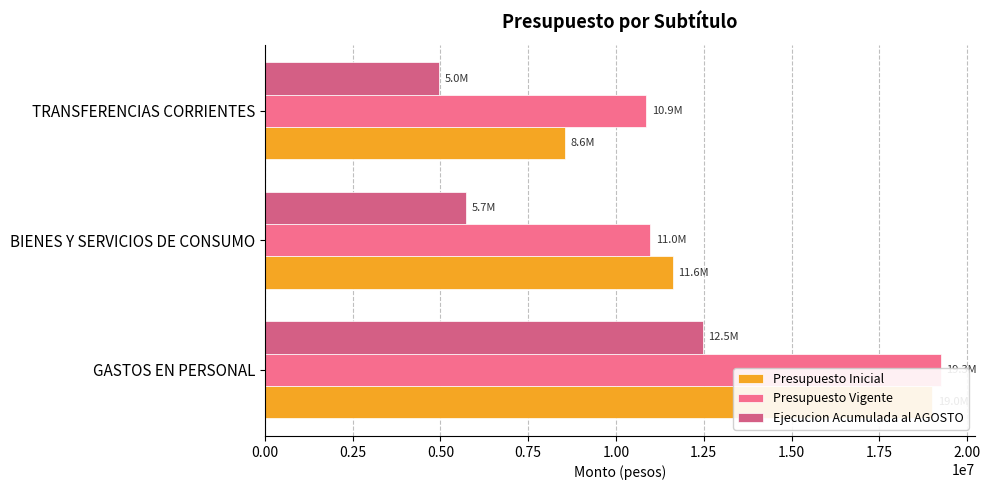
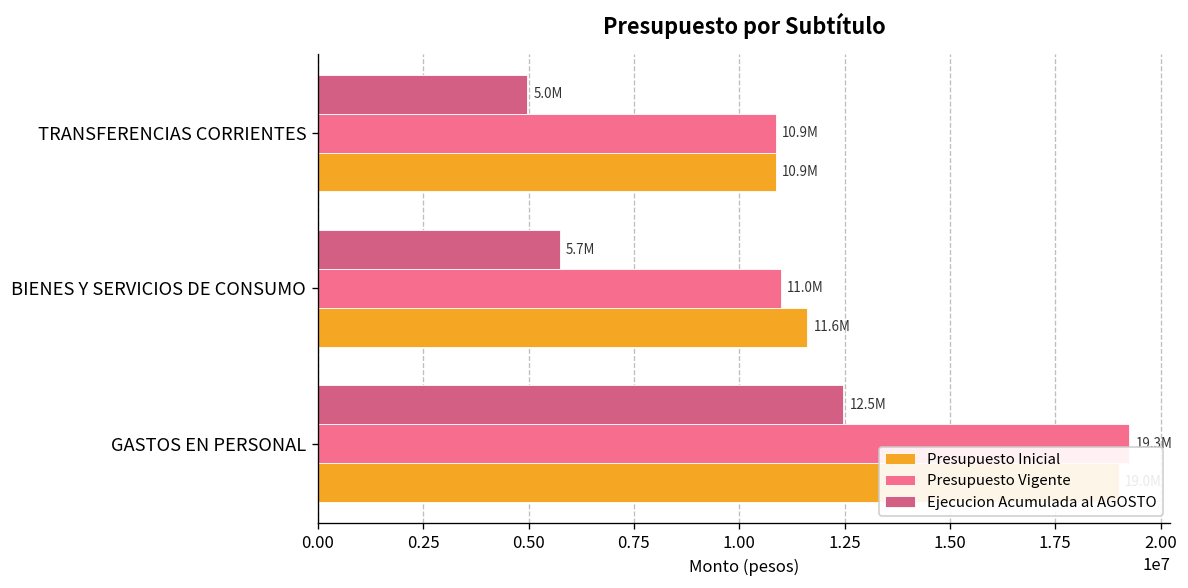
  {
    "Presupuesto Inicial": {
-     "TRANSFERENCIAS CORRIENTES": "8.6M",
+     "TRANSFERENCIAS CORRIENTES": "10.9M",
      "BIENES Y SERVICIOS DE CONSUMO": "11.6M"
    }
  }
